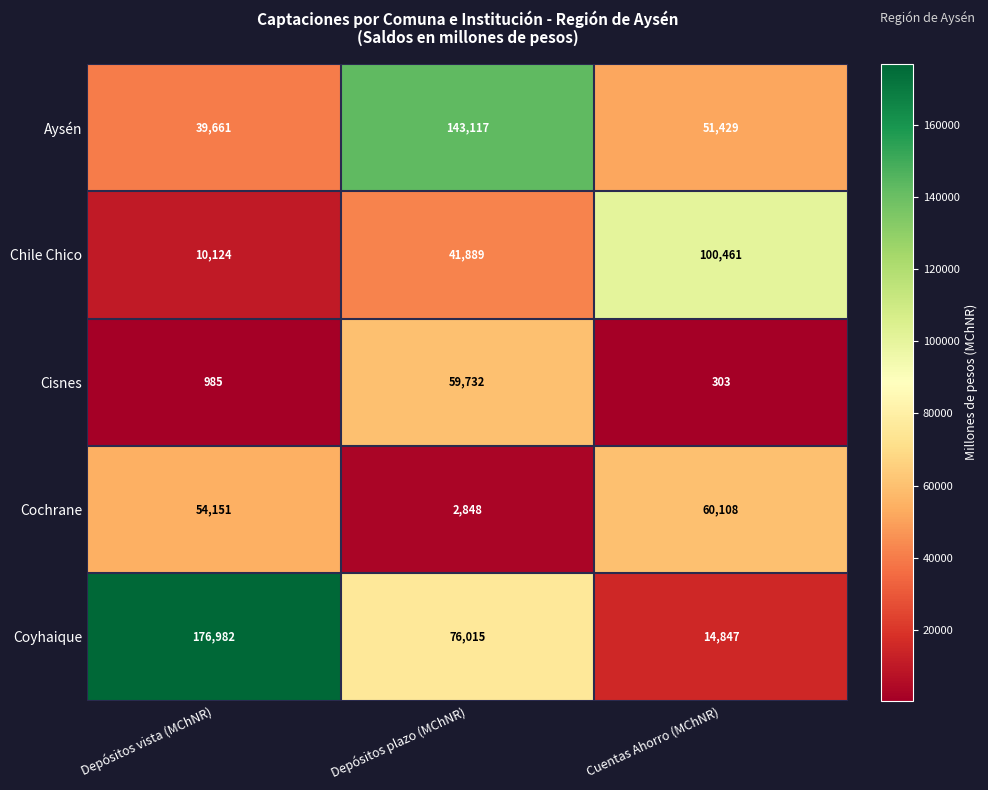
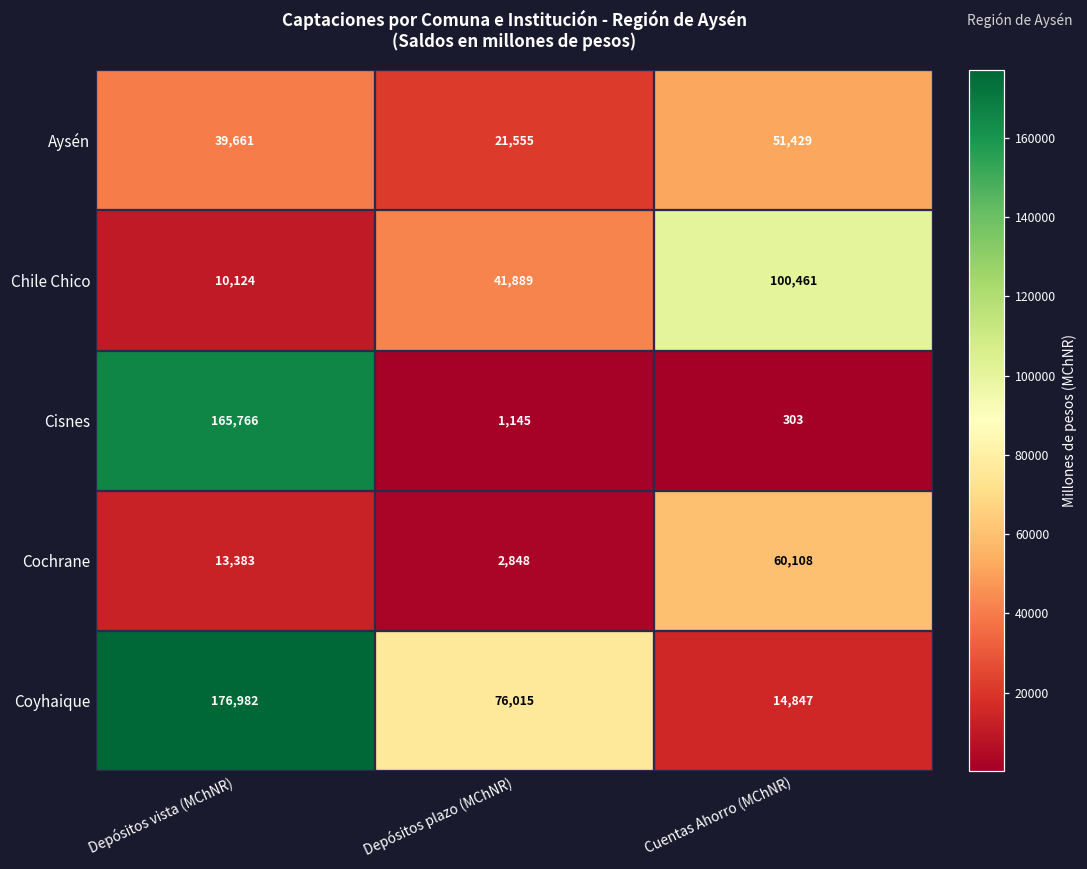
  {
    "Aysén": {
      "Depósitos vista (MChNR)": "39,661",
-     "Depósitos plazo (MChNR)": "143,117",
+     "Depósitos plazo (MChNR)": "21,555",
      "Cuentas Ahorro (MChNR)": "51,429"
    },
    "Chile Chico": {
      "Depósitos vista (MChNR)": "10,124",
      "Depósitos plazo (MChNR)": "41,889",
      "Cuentas Ahorro (MChNR)": "100,461"
    },
    "Cisnes": {
-     "Depósitos vista (MChNR)": "985",
-     "Depósitos plazo (MChNR)": "59,732",
+     "Depósitos vista (MChNR)": "165,766",
+     "Depósitos plazo (MChNR)": "1,145",
      "Cuentas Ahorro (MChNR)": "303"
    },
    "Cochrane": {
-     "Depósitos vista (MChNR)": "54,151",
+     "Depósitos vista (MChNR)": "13,383",
      "Depósitos plazo (MChNR)": "2,848",
      "Cuentas Ahorro (MChNR)": "60,108"
    },
    "Coyhaique": {
      "Depósitos vista (MChNR)": "176,982",
      "Depósitos plazo (MChNR)": "76,015",
      "Cuentas Ahorro (MChNR)": "14,847"
    }
  }
